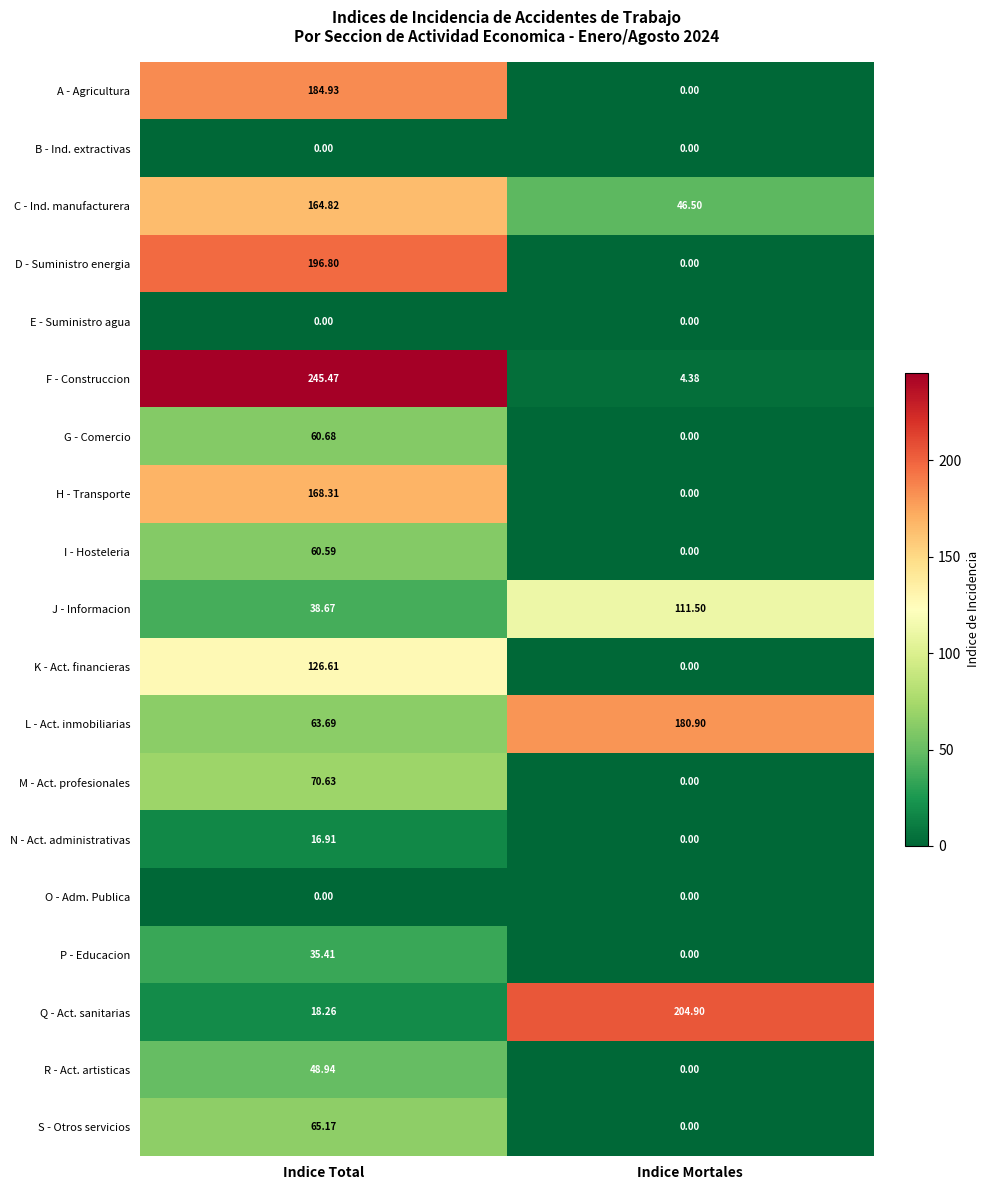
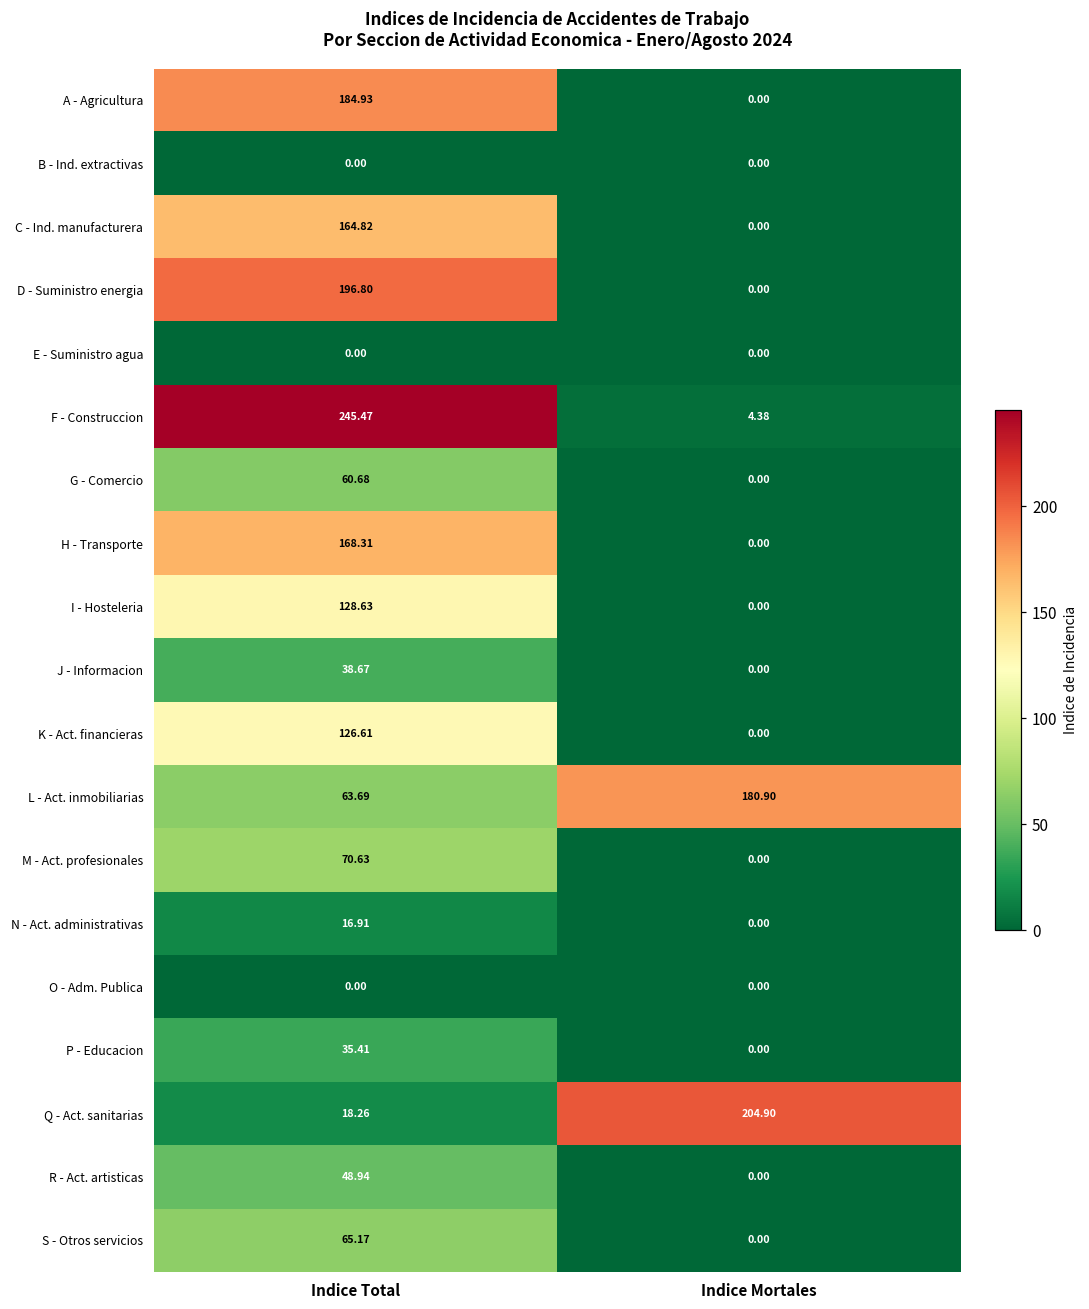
  {
    "A - Agricultura": {
      "Indice Total": 184.93,
      "Indice Mortales": 0.00
    },
    "B - Ind. extractivas": {
      "Indice Total": 0.00,
      "Indice Mortales": 0.00
    },
    "C - Ind. manufacturera": {
      "Indice Total": 164.82,
-     "Indice Mortales": 46.50
+     "Indice Mortales": 0.00
    },
    "D - Suministro energia": {
      "Indice Total": 196.80,
      "Indice Mortales": 0.00
    },
    "E - Suministro agua": {
      "Indice Total": 0.00,
      "Indice Mortales": 0.00
    },
    "F - Construccion": {
      "Indice Total": 245.47,
      "Indice Mortales": 4.38
    },
    "G - Comercio": {
      "Indice Total": 60.68,
      "Indice Mortales": 0.00
    },
    "H - Transporte": {
      "Indice Total": 168.31,
      "Indice Mortales": 0.00
    },
    "I - Hosteleria": {
-     "Indice Total": 60.59,
+     "Indice Total": 128.63,
      "Indice Mortales": 0.00
    },
    "J - Informacion": {
      "Indice Total": 38.67,
-     "Indice Mortales": 111.50
+     "Indice Mortales": 0.00
    },
    "K - Act. financieras": {
      "Indice Total": 126.61,
      "Indice Mortales": 0.00
    },
    "L - Act. inmobiliarias": {
      "Indice Total": 63.69,
      "Indice Mortales": 180.90
    },
    "M - Act. profesionales": {
      "Indice Total": 70.63,
      "Indice Mortales": 0.00
    },
    "N - Act. administrativas": {
      "Indice Total": 16.91,
      "Indice Mortales": 0.00
    },
    "O - Adm. Publica": {
      "Indice Total": 0.00,
      "Indice Mortales": 0.00
    },
    "P - Educacion": {
      "Indice Total": 35.41,
      "Indice Mortales": 0.00
    },
    "Q - Act. sanitarias": {
      "Indice Total": 18.26,
      "Indice Mortales": 204.90
    },
    "R - Act. artisticas": {
      "Indice Total": 48.94,
      "Indice Mortales": 0.00
    },
    "S - Otros servicios": {
      "Indice Total": 65.17,
      "Indice Mortales": 0.00
    }
  }
